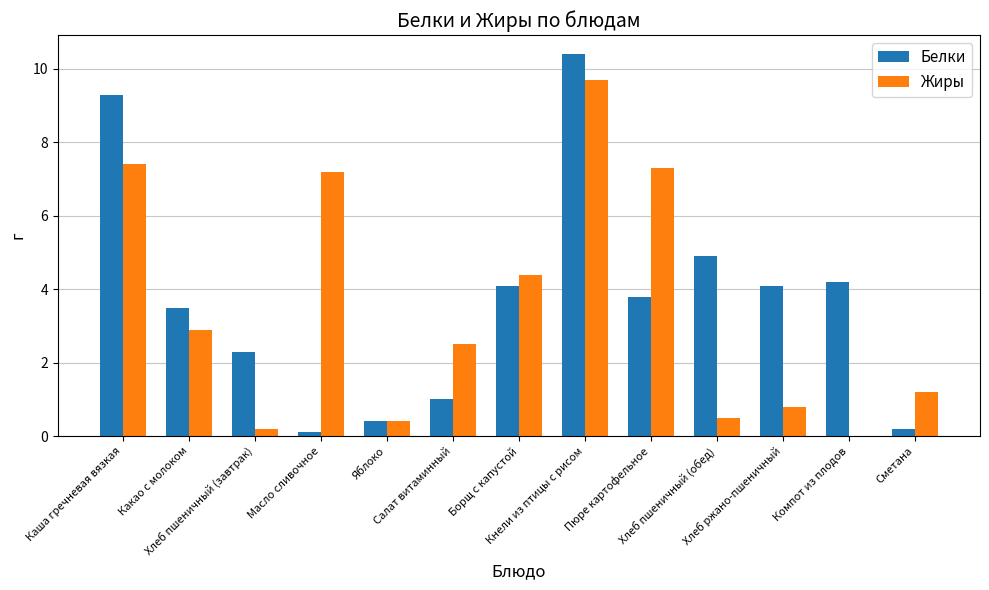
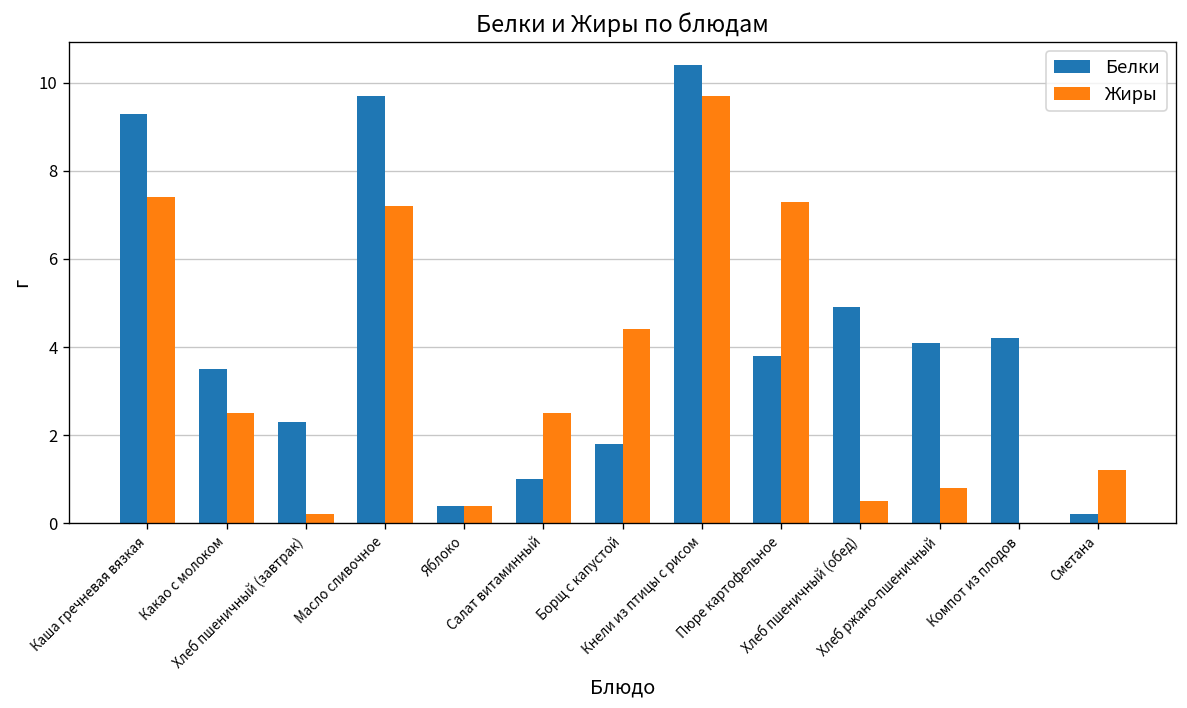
  {
    "Белки": {
      "Каша гречневая вязкая": 9.3,
      "Какао с молоком": 3.5,
      "Хлеб пшеничный (завтрак)": 2.3,
-     "Масло сливочное": 0.1,
+     "Масло сливочное": 9.7,
      "Яблоко": 0.4,
      "Салат витаминный": 1.0,
-     "Борщ с капустой": 4.1,
+     "Борщ с капустой": 1.8,
      "Кнели из птицы с рисом": 10.4,
      "Пюре картофельное": 3.8,
      "Хлеб пшеничный (обед)": 4.9,
      "Хлеб ржано-пшеничный": 4.1,
      "Компот из плодов": 4.2,
      "Сметана": 0.2
    },
    "Жиры": {
      "Каша гречневая вязкая": 7.4,
-     "Какао с молоком": 2.9,
+     "Какао с молоком": 2.5,
      "Хлеб пшеничный (завтрак)": 0.2,
      "Масло сливочное": 7.2,
      "Яблоко": 0.4,
      "Салат витаминный": 2.5,
      "Борщ с капустой": 4.4,
      "Кнели из птицы с рисом": 9.7,
      "Пюре картофельное": 7.3,
      "Хлеб пшеничный (обед)": 0.5,
      "Хлеб ржано-пшеничный": 0.8,
      "Компот из плодов": 0.0,
      "Сметана": 1.2
    }
  }
